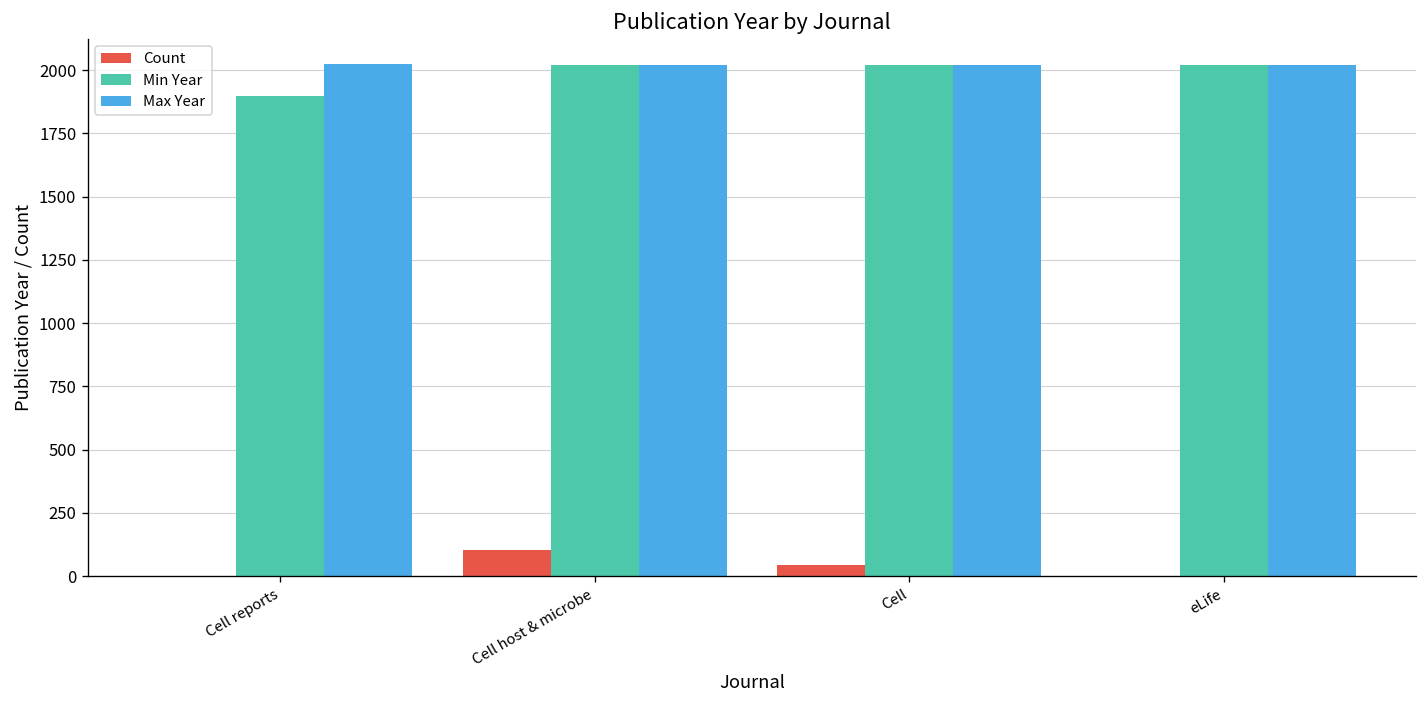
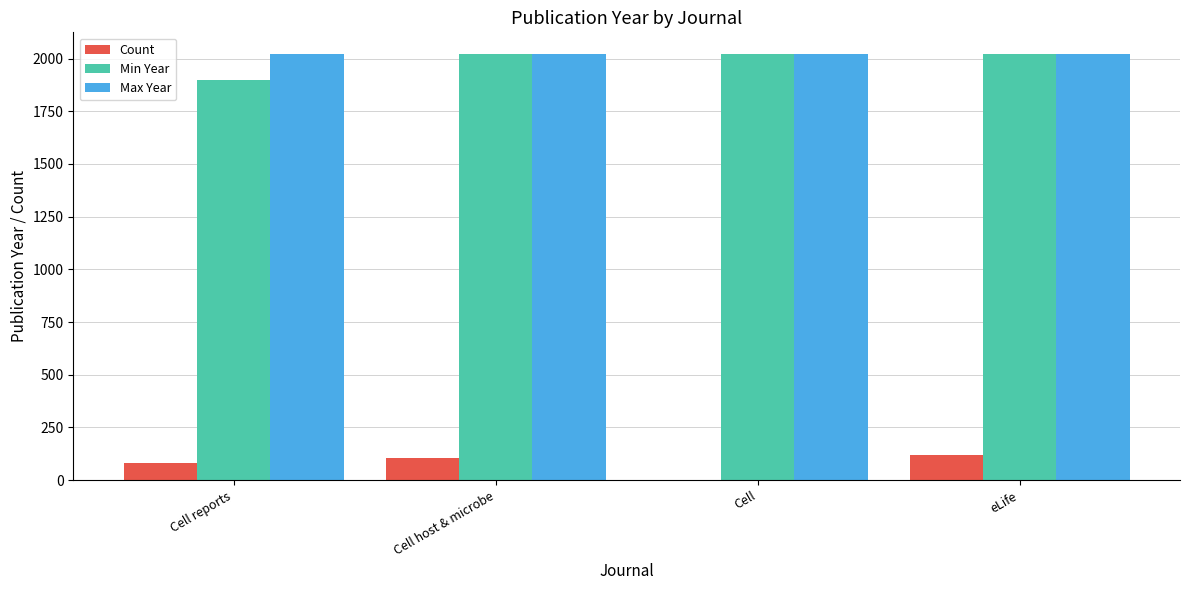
  {
    "Count": {
-     "Cell reports": 0,
+     "Cell reports": 80,
      "Cell host & microbe": 110,
-     "Cell": 50,
-     "eLife": 0
+     "Cell": 0,
+     "eLife": 120
    },
    "Min Year": {
      "Cell reports": 1900,
      "Cell host & microbe": 2020,
      "Cell": 2020,
      "eLife": 2020
    },
    "Max Year": {
      "Cell reports": 2020,
      "Cell host & microbe": 2020,
      "Cell": 2020,
      "eLife": 2020
    }
  }
